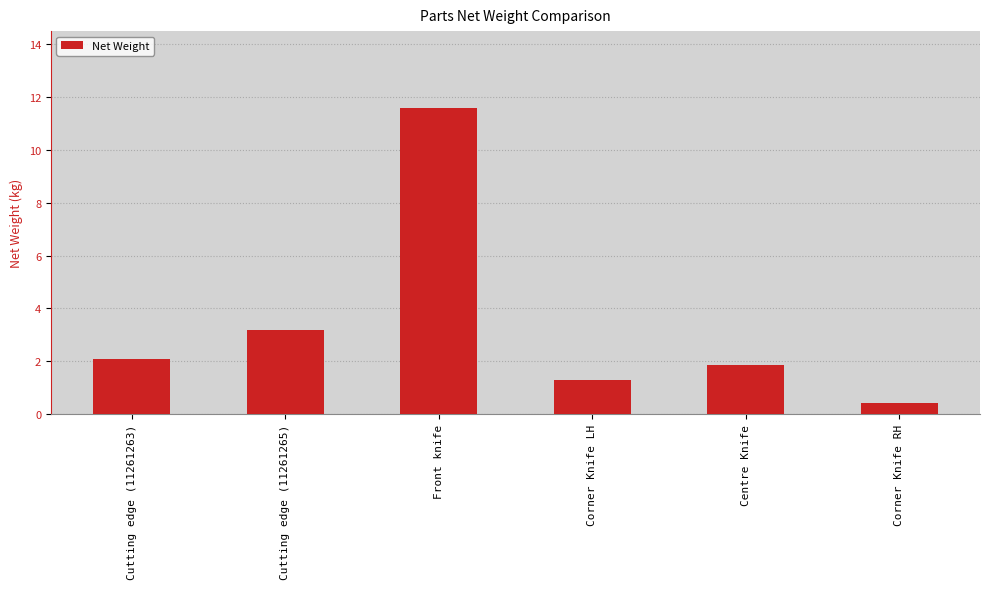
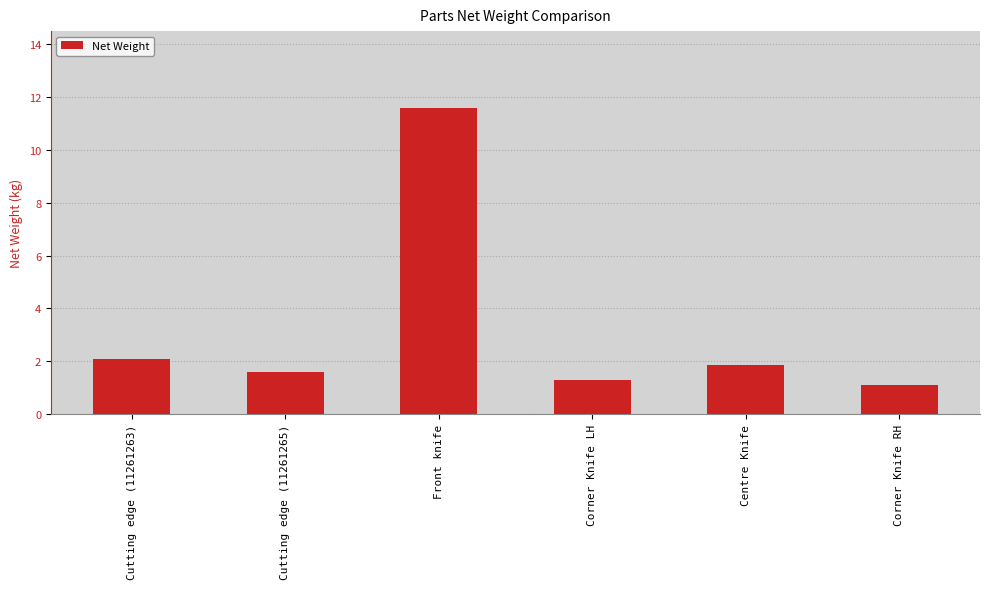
  {
    "Cutting edge (11261263)": 2.1,
-   "Cutting edge (11261265)": 3.2,
+   "Cutting edge (11261265)": 1.6,
    "Front knife": 11.6,
    "Corner Knife LH": 1.3,
    "Centre Knife": 1.9,
-   "Corner Knife RH": 0.4
+   "Corner Knife RH": 1.1
  }
